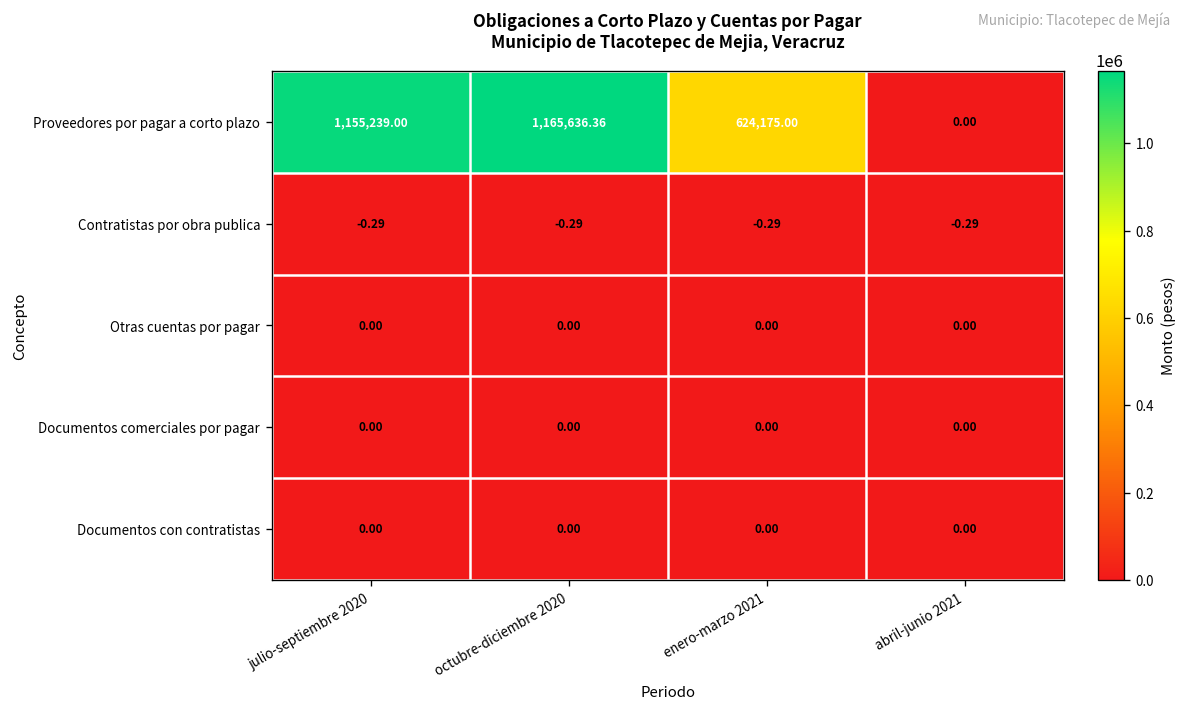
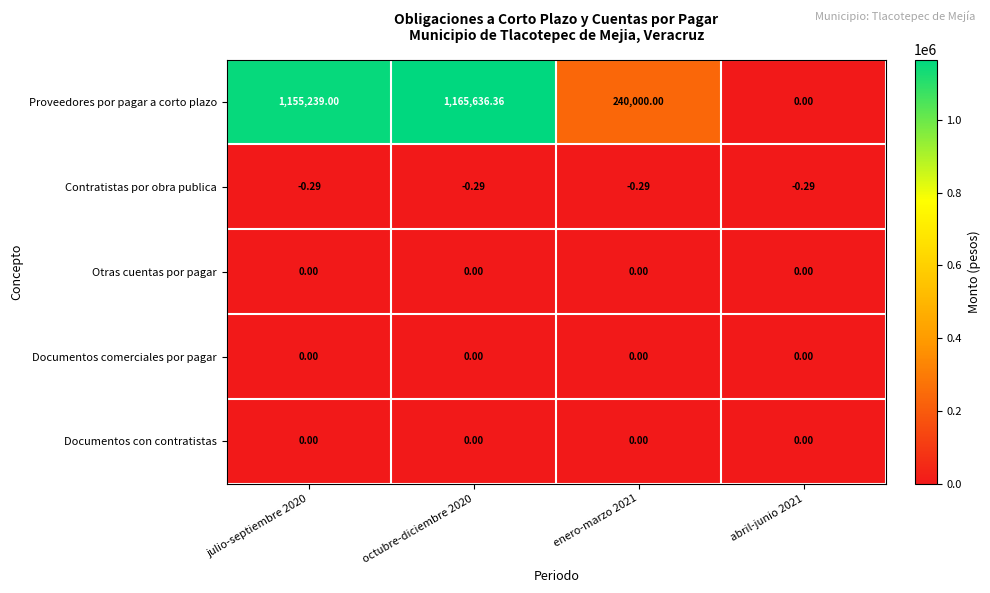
  {
    "Proveedores por pagar a corto plazo": {
      "julio-septiembre 2020": "1,155,239.00",
      "octubre-diciembre 2020": "1,165,636.36",
-     "enero-marzo 2021": "624,175.00",
+     "enero-marzo 2021": "240,000.00",
      "abril-junio 2021": "0.00"
    },
    "Contratistas por obra publica": {
      "julio-septiembre 2020": "-0.29",
      "octubre-diciembre 2020": "-0.29",
      "enero-marzo 2021": "-0.29",
      "abril-junio 2021": "-0.29"
    },
    "Otras cuentas por pagar": {
      "julio-septiembre 2020": "0.00",
      "octubre-diciembre 2020": "0.00",
      "enero-marzo 2021": "0.00",
      "abril-junio 2021": "0.00"
    },
    "Documentos comerciales por pagar": {
      "julio-septiembre 2020": "0.00",
      "octubre-diciembre 2020": "0.00",
      "enero-marzo 2021": "0.00",
      "abril-junio 2021": "0.00"
    },
    "Documentos con contratistas": {
      "julio-septiembre 2020": "0.00",
      "octubre-diciembre 2020": "0.00",
      "enero-marzo 2021": "0.00",
      "abril-junio 2021": "0.00"
    }
  }
